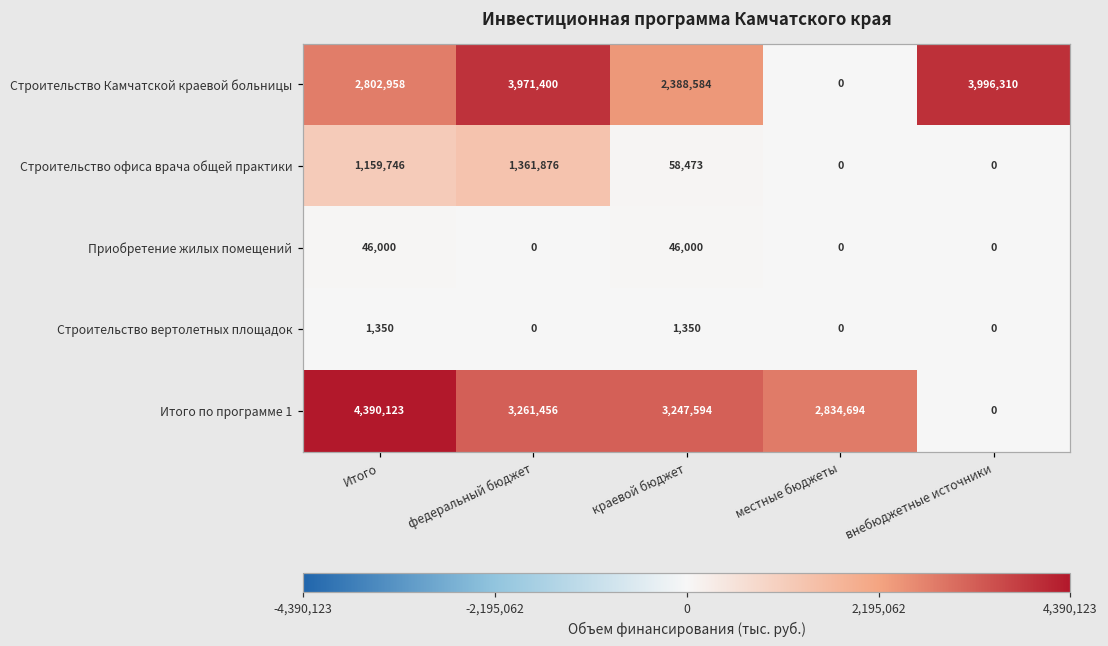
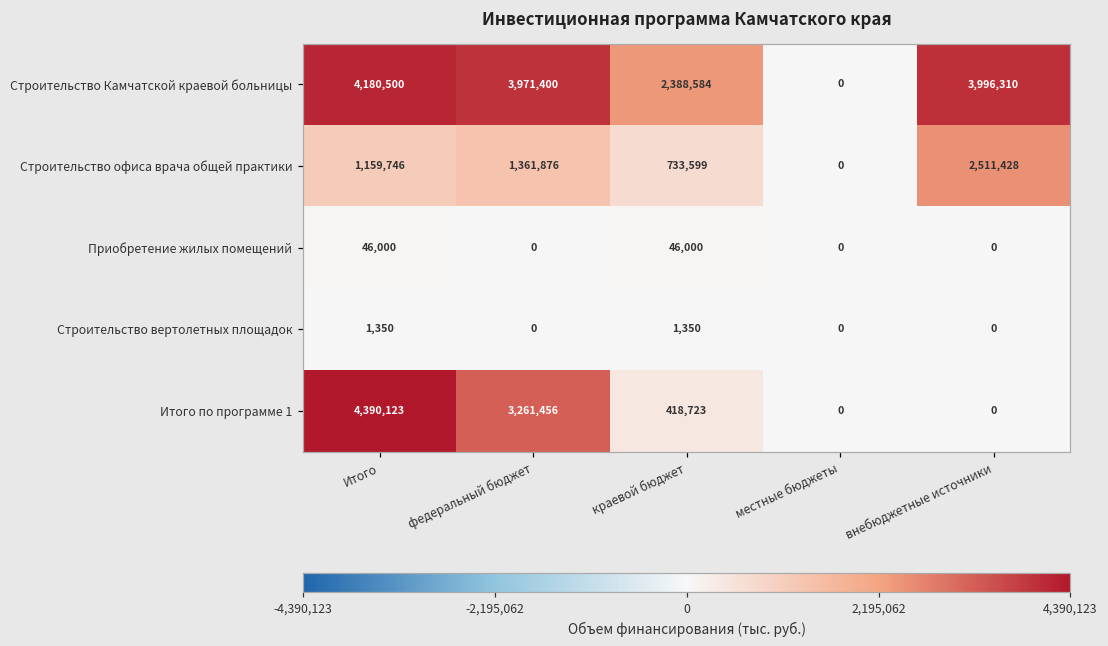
  {
    "Строительство Камчатской краевой больницы": {
-     "Итого": "2,802,958",
+     "Итого": "4,180,500",
      "федеральный бюджет": "3,971,400",
      "краевой бюджет": "2,388,584",
      "местные бюджеты": "0",
      "внебюджетные источники": "3,996,310"
    },
    "Строительство офиса врача общей практики": {
      "Итого": "1,159,746",
      "федеральный бюджет": "1,361,876",
-     "краевой бюджет": "58,473",
+     "краевой бюджет": "733,599",
      "местные бюджеты": "0",
-     "внебюджетные источники": "0"
+     "внебюджетные источники": "2,511,428"
    },
    "Приобретение жилых помещений": {
      "Итого": "46,000",
      "федеральный бюджет": "0",
      "краевой бюджет": "46,000",
      "местные бюджеты": "0",
      "внебюджетные источники": "0"
    },
    "Строительство вертолетных площадок": {
      "Итого": "1,350",
      "федеральный бюджет": "0",
      "краевой бюджет": "1,350",
      "местные бюджеты": "0",
      "внебюджетные источники": "0"
    },
    "Итого по программе 1": {
      "Итого": "4,390,123",
      "федеральный бюджет": "3,261,456",
-     "краевой бюджет": "3,247,594",
-     "местные бюджеты": "2,834,694",
+     "краевой бюджет": "418,723",
+     "местные бюджеты": "0",
      "внебюджетные источники": "0"
    }
  }
